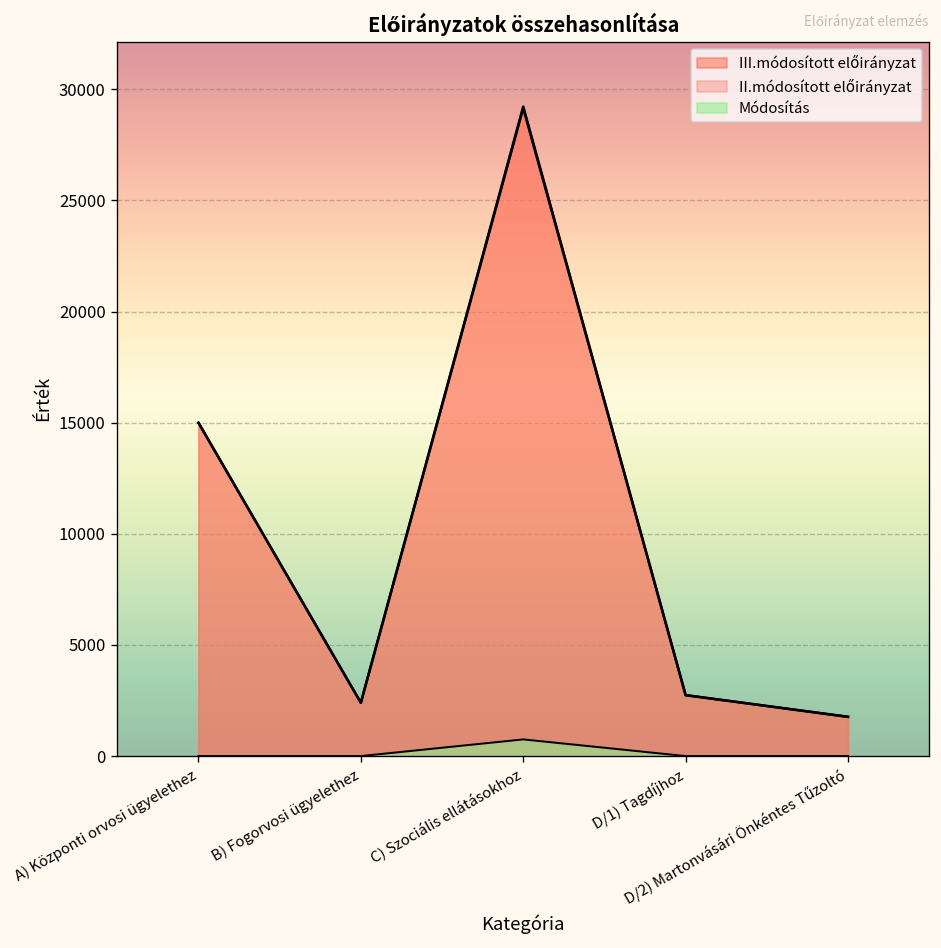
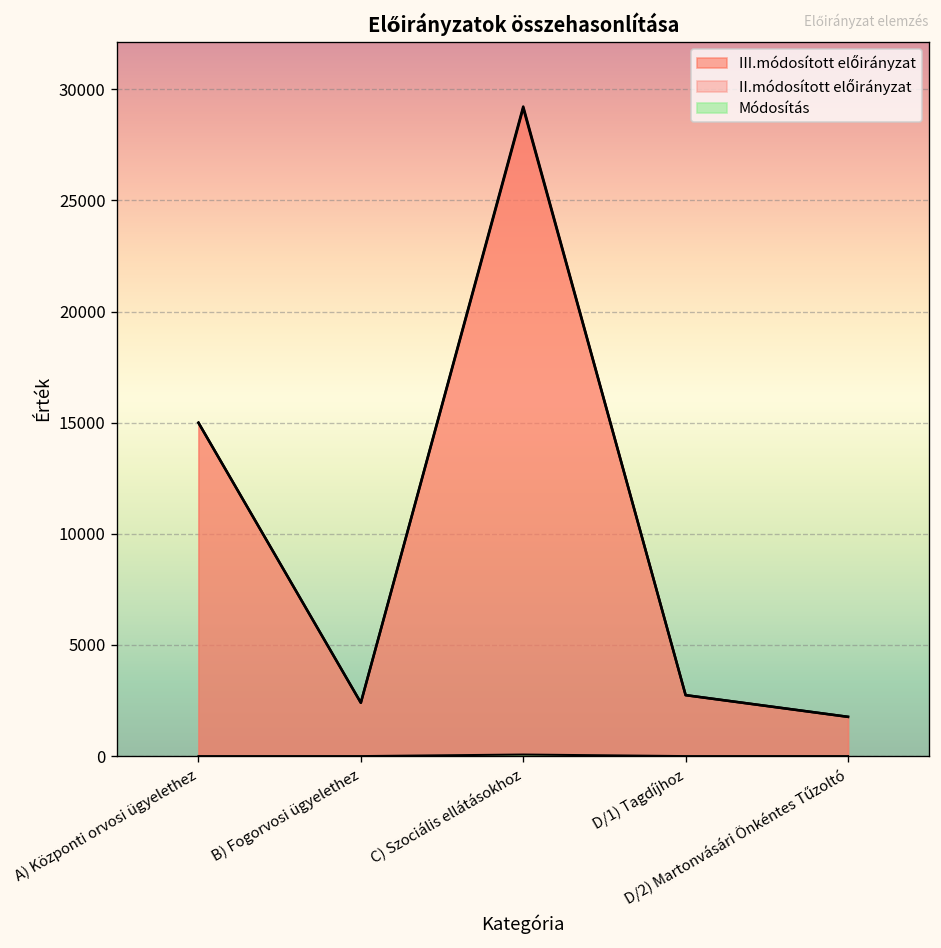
  {
    "Módosítás": {
      "A) Központi orvosi ügyelethez": 0,
      "B) Fogorvosi ügyelethez": 0,
-     "C) Szociális ellátásokhoz": 800,
+     "C) Szociális ellátásokhoz": 100,
      "D/1) Tagdíjhoz": 0,
      "D/2) Martonvásári Önkéntes Tűzoltó": 0
    }
  }
